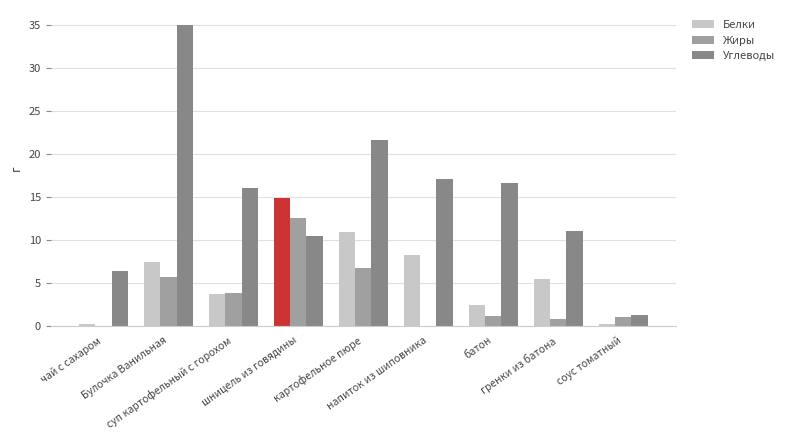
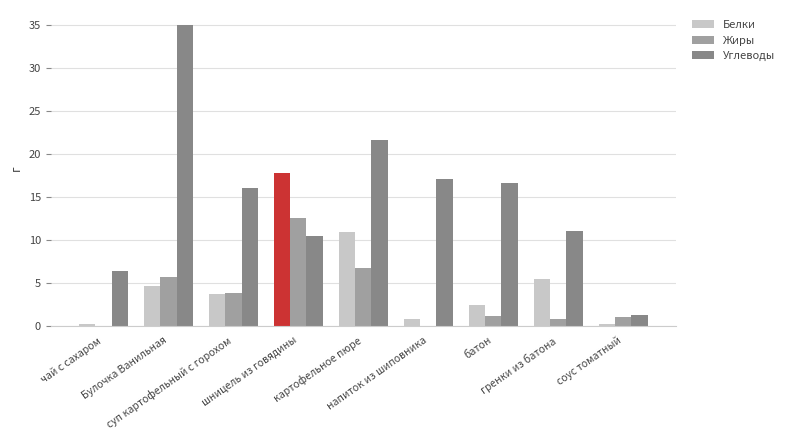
  {
    "Белки": {
-     "Булочка Ванильная": 7,
+     "Булочка Ванильная": 5,
      "суп картофельный с горохом": 4,
-     "шницель из говядины": 15,
+     "шницель из говядины": 18,
      "картофельное пюре": 11,
-     "напиток из шиповника": 8,
+     "напиток из шиповника": 1,
      "батон": 2,
      "гренки из батона": 5
    }
  }
